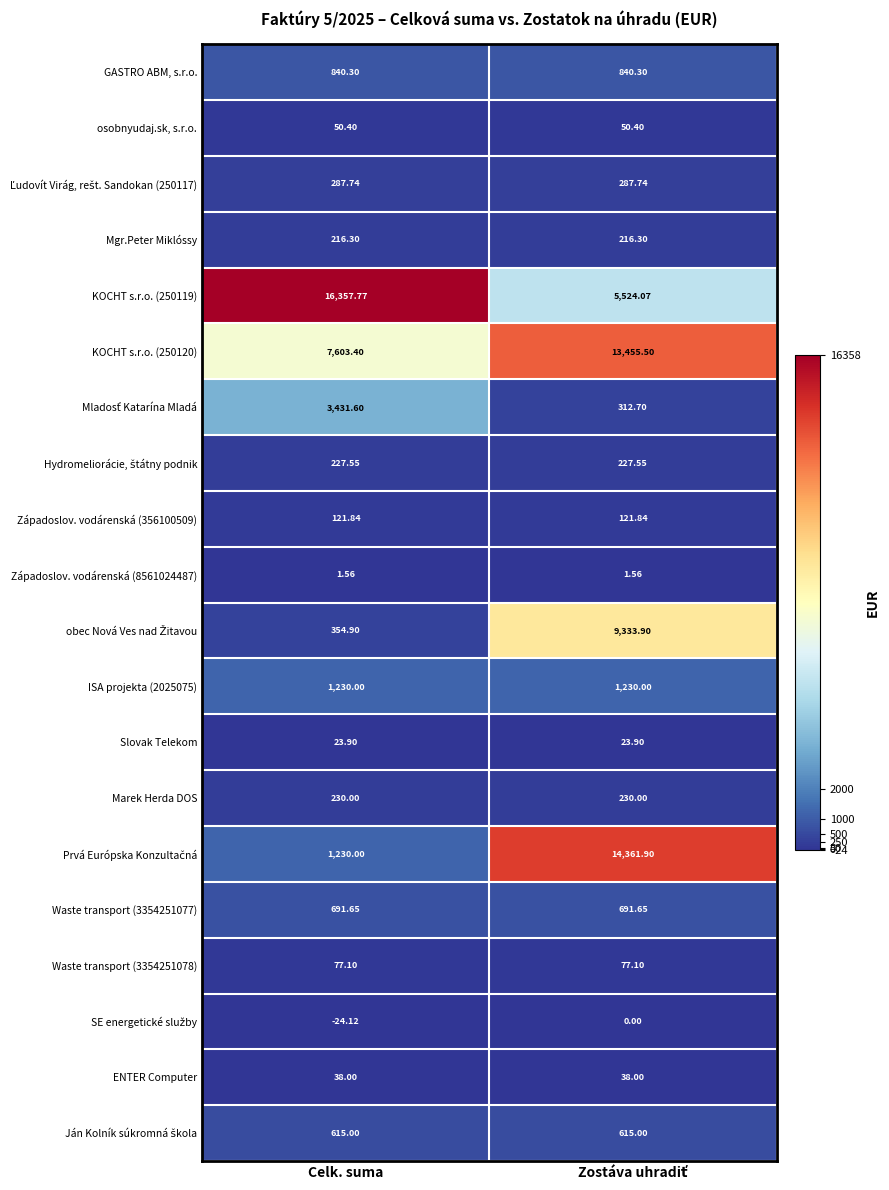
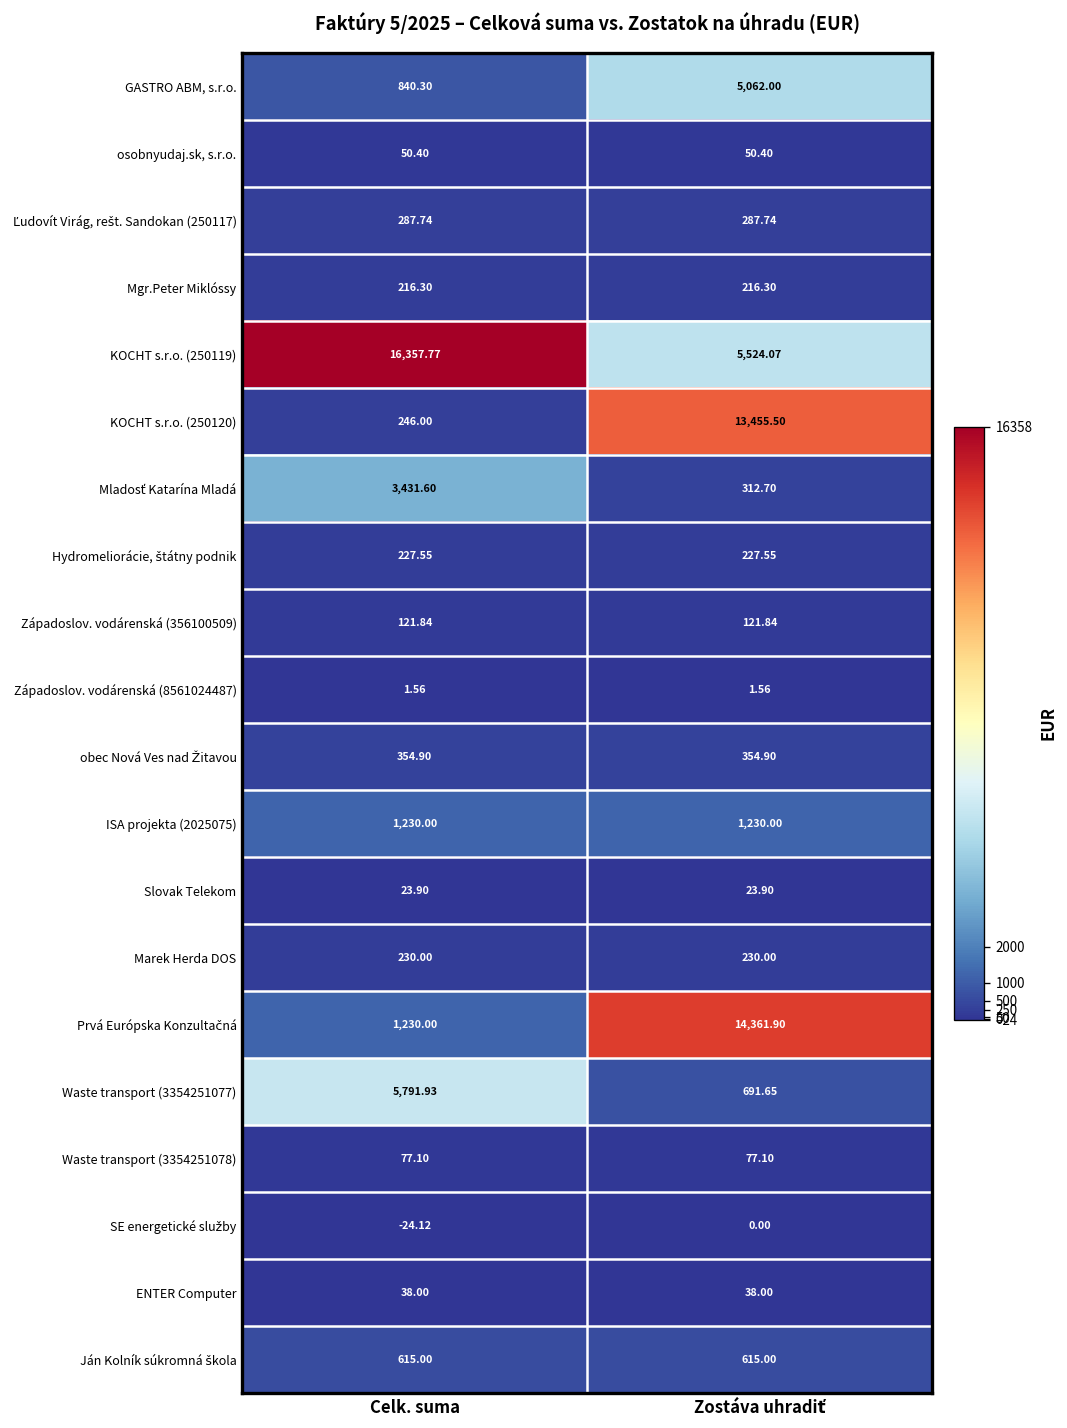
  {
    "GASTRO ABM, s.r.o.": {
      "Celk. suma": "840.30",
-     "Zostáva uhradiť": "840.30"
+     "Zostáva uhradiť": "5,062.00"
    },
    "osobnyudaj.sk, s.r.o.": {
      "Celk. suma": "50.40",
      "Zostáva uhradiť": "50.40"
    },
    "Ľudovít Virág, rešt. Sandokan (250117)": {
      "Celk. suma": "287.74",
      "Zostáva uhradiť": "287.74"
    },
    "Mgr.Peter Miklóssy": {
      "Celk. suma": "216.30",
      "Zostáva uhradiť": "216.30"
    },
    "KOCHT s.r.o. (250119)": {
      "Celk. suma": "16,357.77",
      "Zostáva uhradiť": "5,524.07"
    },
    "KOCHT s.r.o. (250120)": {
-     "Celk. suma": "7,603.40",
+     "Celk. suma": "246.00",
      "Zostáva uhradiť": "13,455.50"
    },
    "Mladosť Katarína Mladá": {
      "Celk. suma": "3,431.60",
      "Zostáva uhradiť": "312.70"
    },
    "Hydromeliorácie, štátny podnik": {
      "Celk. suma": "227.55",
      "Zostáva uhradiť": "227.55"
    },
    "Západoslov. vodárenská (356100509)": {
      "Celk. suma": "121.84",
      "Zostáva uhradiť": "121.84"
    },
    "Západoslov. vodárenská (8561024487)": {
      "Celk. suma": "1.56",
      "Zostáva uhradiť": "1.56"
    },
    "obec Nová Ves nad Žitavou": {
      "Celk. suma": "354.90",
-     "Zostáva uhradiť": "9,333.90"
+     "Zostáva uhradiť": "354.90"
    },
    "ISA projekta (2025075)": {
      "Celk. suma": "1,230.00",
      "Zostáva uhradiť": "1,230.00"
    },
    "Slovak Telekom": {
      "Celk. suma": "23.90",
      "Zostáva uhradiť": "23.90"
    },
    "Marek Herda DOS": {
      "Celk. suma": "230.00",
      "Zostáva uhradiť": "230.00"
    },
    "Prvá Európska Konzultačná": {
      "Celk. suma": "1,230.00",
      "Zostáva uhradiť": "14,361.90"
    },
    "Waste transport (3354251077)": {
-     "Celk. suma": "691.65",
+     "Celk. suma": "5,791.93",
      "Zostáva uhradiť": "691.65"
    },
    "Waste transport (3354251078)": {
      "Celk. suma": "77.10",
      "Zostáva uhradiť": "77.10"
    },
    "SE energetické služby": {
      "Celk. suma": "-24.12",
      "Zostáva uhradiť": "0.00"
    },
    "ENTER Computer": {
      "Celk. suma": "38.00",
      "Zostáva uhradiť": "38.00"
    },
    "Ján Kolník súkromná škola": {
      "Celk. suma": "615.00",
      "Zostáva uhradiť": "615.00"
    }
  }
